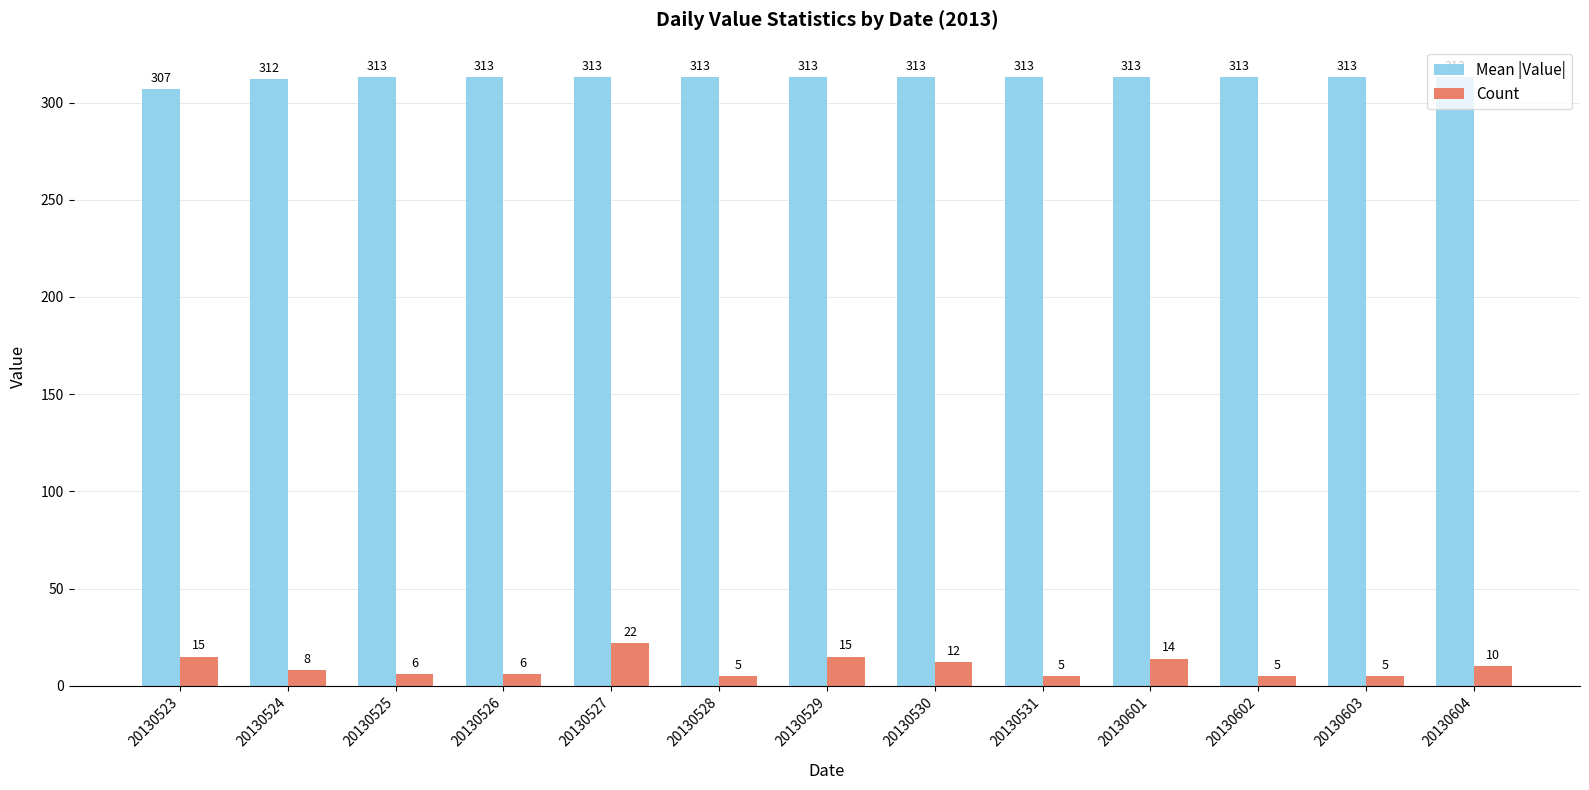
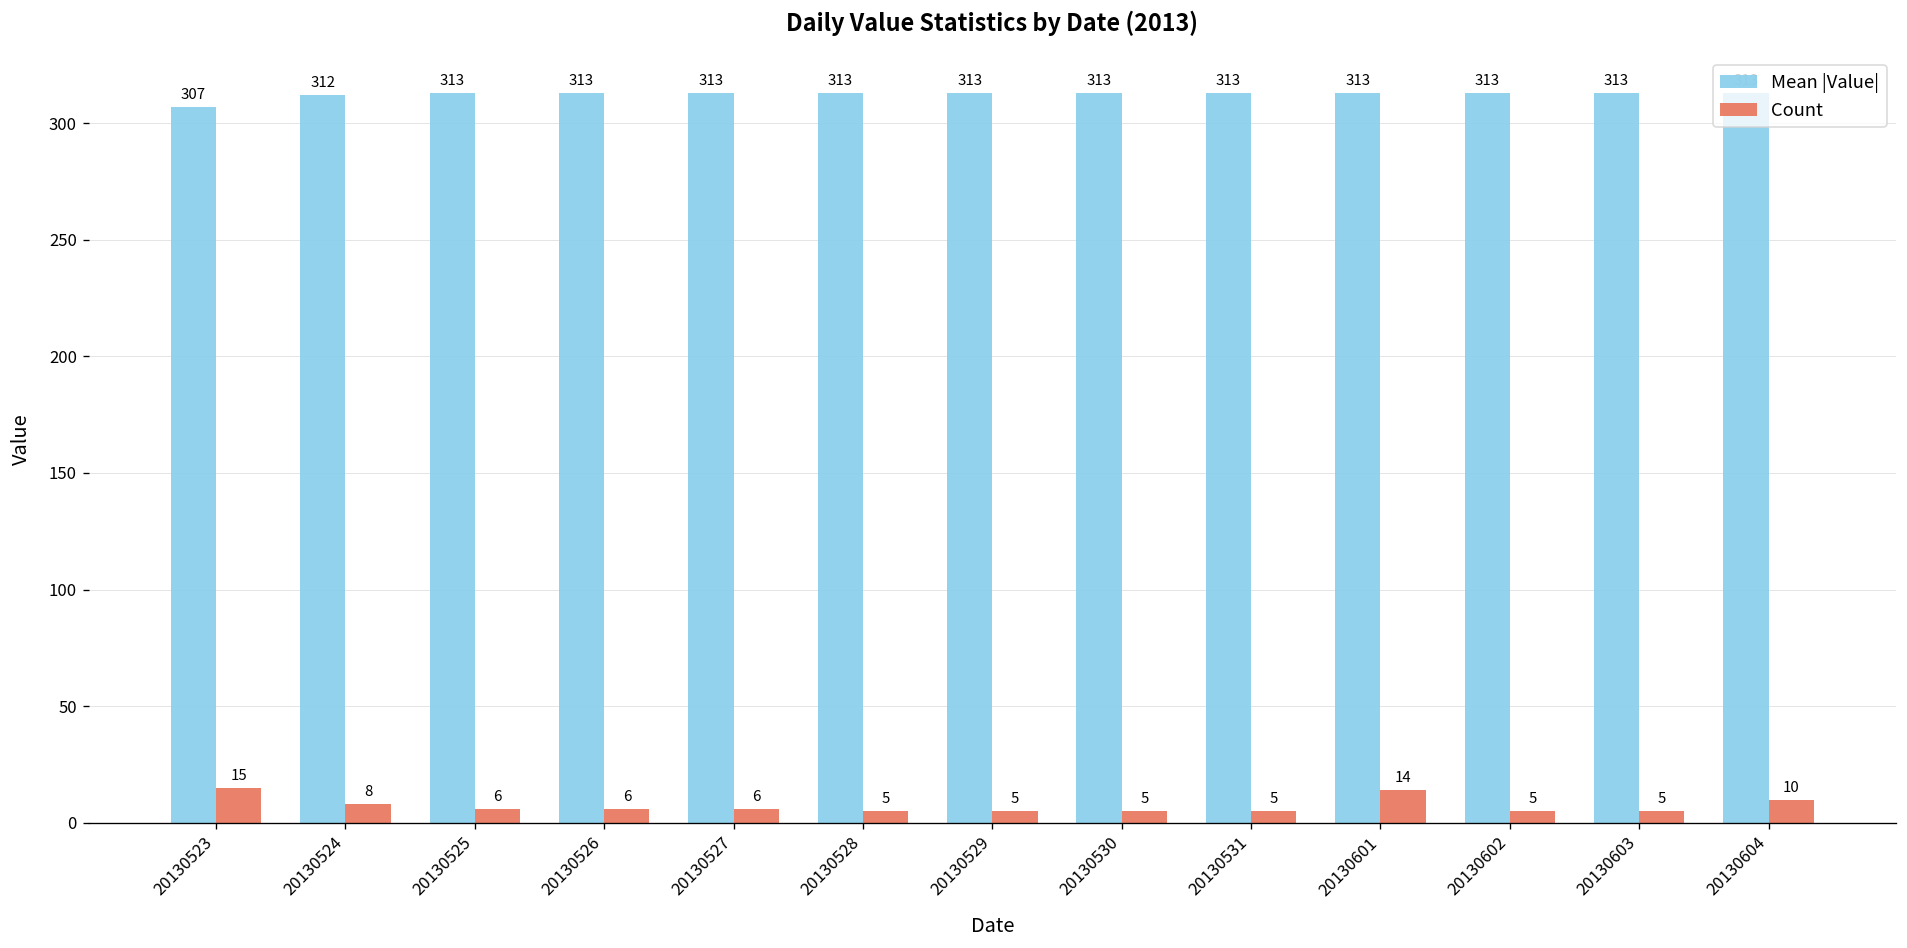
  {
    "Mean |Value|": {
      "20130523": 307,
      "20130524": 312,
      "20130525": 313,
      "20130526": 313,
      "20130527": 313,
      "20130528": 313,
      "20130529": 313,
      "20130530": 313,
      "20130531": 313,
      "20130601": 313,
      "20130602": 313,
      "20130603": 313
    },
    "Count": {
      "20130523": 15,
      "20130524": 8,
      "20130525": 6,
      "20130526": 6,
-     "20130527": 22,
+     "20130527": 6,
      "20130528": 5,
-     "20130529": 15,
-     "20130530": 12,
+     "20130529": 5,
+     "20130530": 5,
      "20130531": 5,
      "20130601": 14,
      "20130602": 5,
      "20130603": 5,
      "20130604": 10
    }
  }
